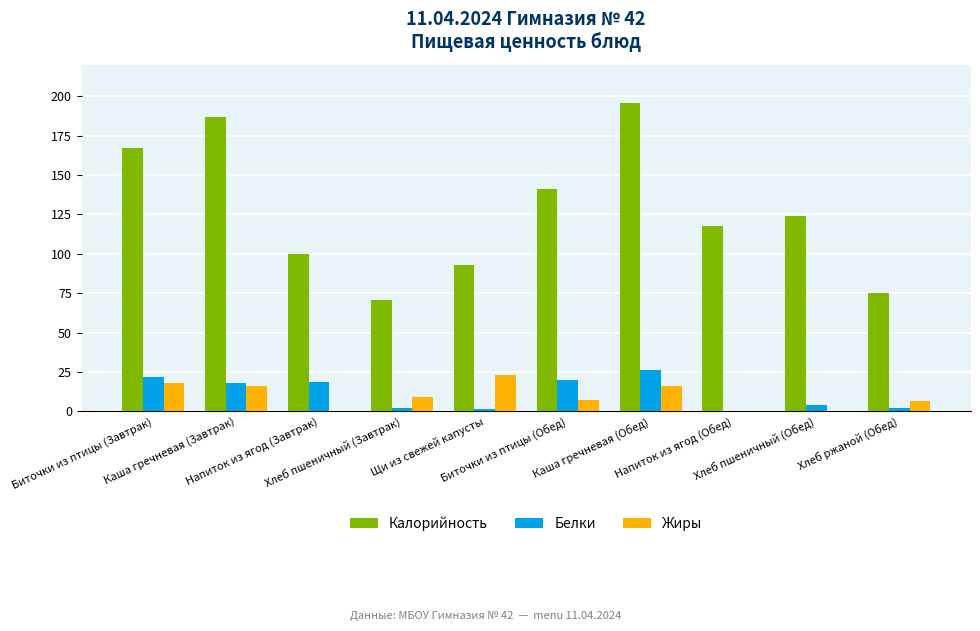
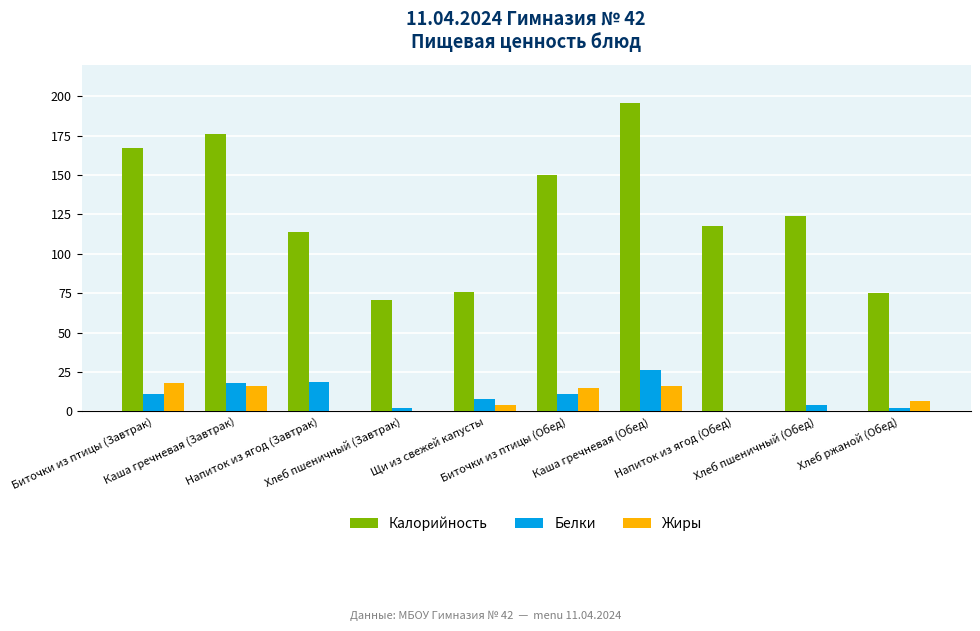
  {
    "Калорийность": {
      "Биточки из птицы (Завтрак)": 167,
-     "Каша гречневая (Завтрак)": 187,
-     "Напиток из ягод (Завтрак)": 100,
+     "Каша гречневая (Завтрак)": 176,
+     "Напиток из ягод (Завтрак)": 114,
      "Хлеб пшеничный (Завтрак)": 71,
-     "Щи из свежей капусты": 93,
-     "Биточки из птицы (Обед)": 141,
+     "Щи из свежей капусты": 76,
+     "Биточки из птицы (Обед)": 150,
      "Каша гречневая (Обед)": 196,
      "Напиток из ягод (Обед)": 118,
      "Хлеб пшеничный (Обед)": 124,
      "Хлеб ржаной (Обед)": 75
    },
    "Белки": {
-     "Биточки из птицы (Завтрак)": 22,
+     "Биточки из птицы (Завтрак)": 11,
      "Каша гречневая (Завтрак)": 18,
      "Напиток из ягод (Завтрак)": 18,
      "Хлеб пшеничный (Завтрак)": 2,
-     "Щи из свежей капусты": 2,
-     "Биточки из птицы (Обед)": 20,
+     "Щи из свежей капусты": 8,
+     "Биточки из птицы (Обед)": 11,
      "Каша гречневая (Обед)": 27,
      "Хлеб пшеничный (Обед)": 4,
      "Хлеб ржаной (Обед)": 2
    },
    "Жиры": {
      "Биточки из птицы (Завтрак)": 18,
      "Каша гречневая (Завтрак)": 16,
-     "Хлеб пшеничный (Завтрак)": 9,
-     "Щи из свежей капусты": 23,
-     "Биточки из птицы (Обед)": 7,
+     "Хлеб пшеничный (Завтрак)": 0,
+     "Щи из свежей капусты": 4,
+     "Биточки из птицы (Обед)": 15,
      "Каша гречневая (Обед)": 16,
      "Хлеб ржаной (Обед)": 7
    }
  }
